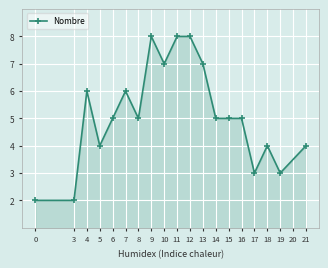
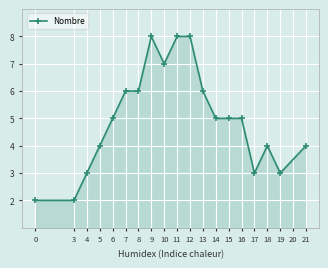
  {
    "0": 2,
    "3": 2,
-   "4": 6,
+   "4": 3,
    "5": 4,
    "6": 5,
    "7": 6,
-   "8": 5,
+   "8": 6,
    "9": 8,
    "10": 7,
    "11": 8,
    "12": 8,
-   "13": 7,
+   "13": 6,
    "14": 5,
    "15": 5,
    "16": 5,
    "17": 3,
    "18": 4,
    "19": 3,
    "21": 4
  }
